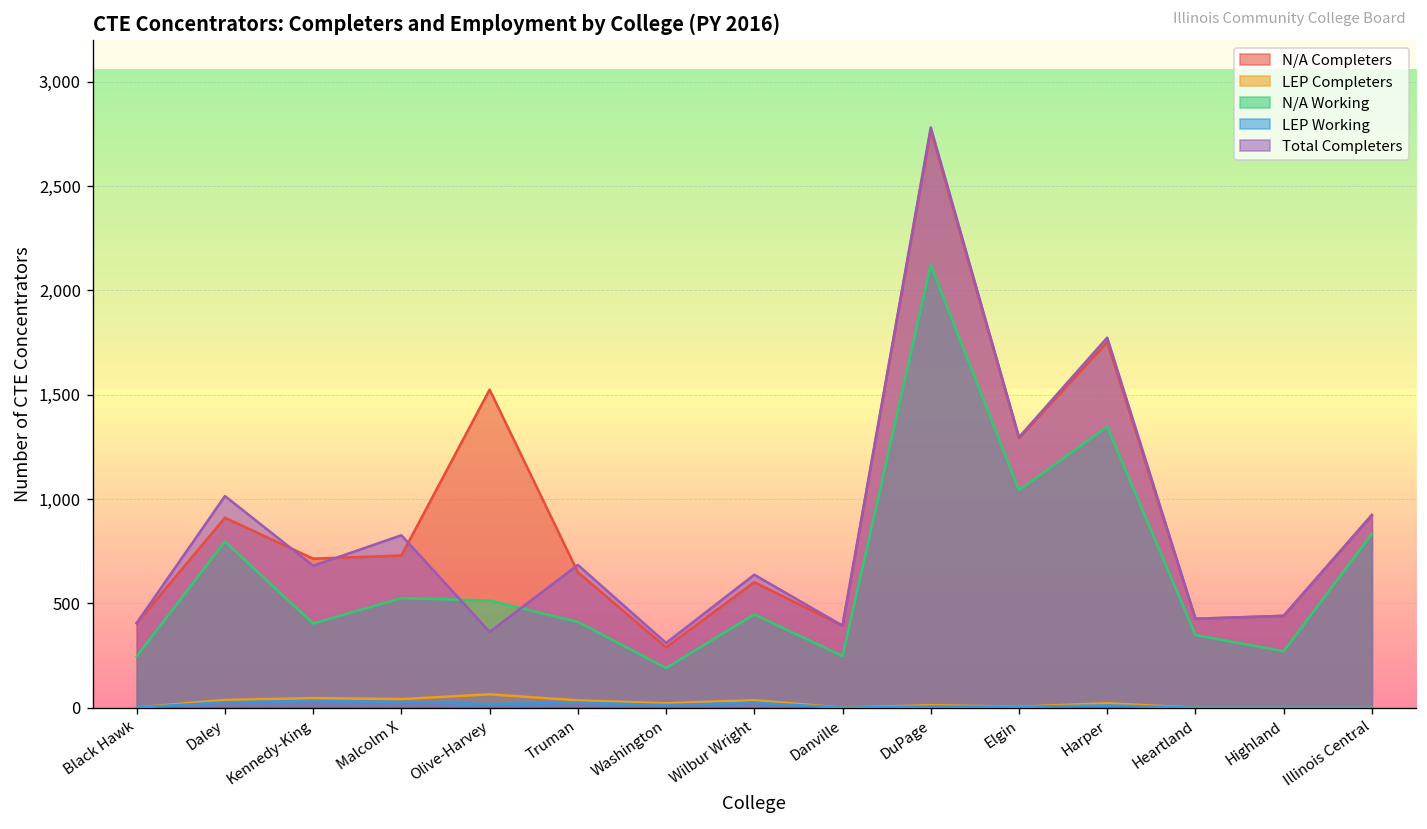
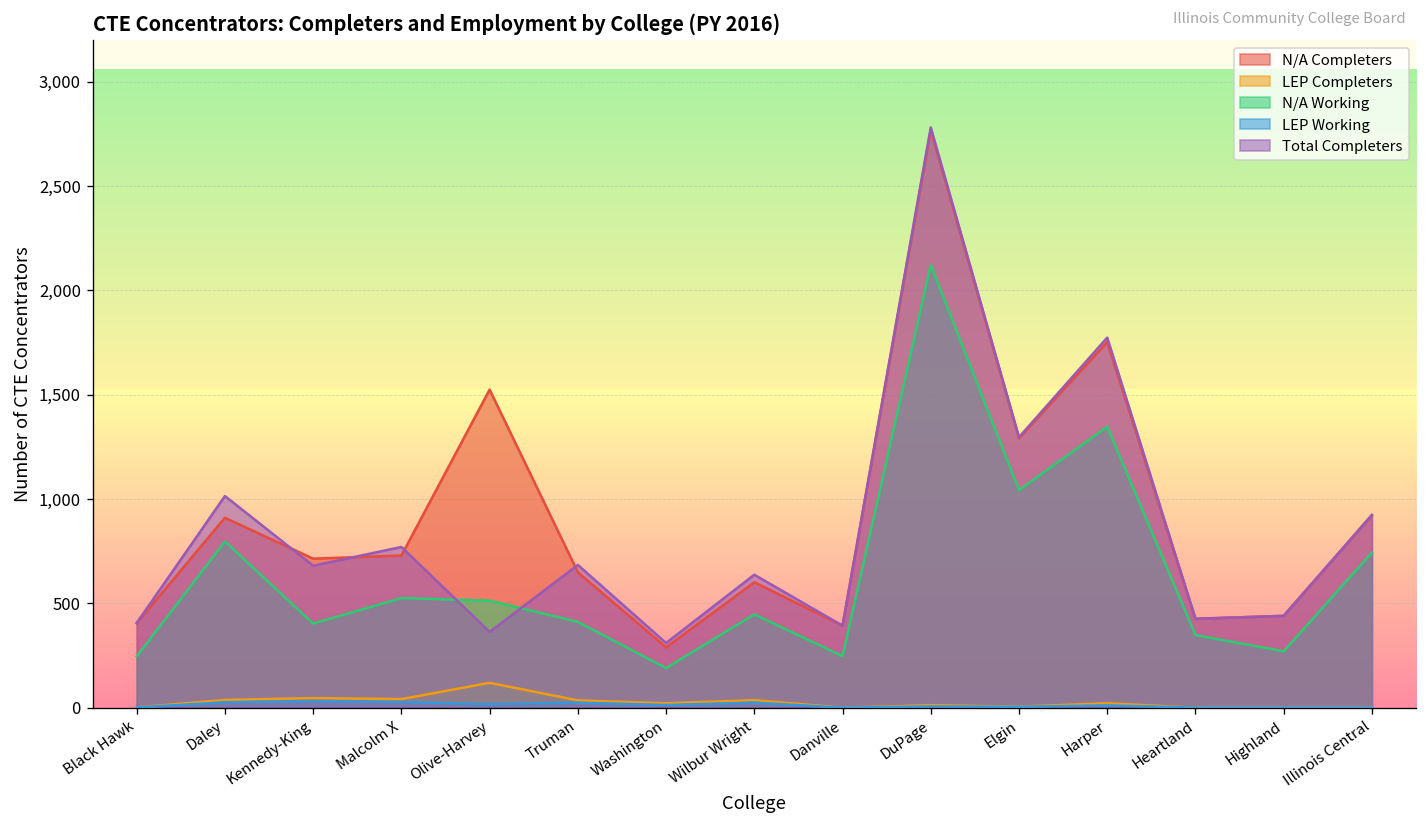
  {
    "N/A Completers": {
      "Daley": "910",
      "Kennedy-King": "710",
      "Malcolm X": "730",
      "Olive-Harvey": "1,520",
      "Truman": "650",
      "Washington": "290",
      "Wilbur Wright": "600",
      "Harper": "1,750"
    },
    "LEP Completers": {
-     "Olive-Harvey": "60"
+     "Olive-Harvey": "120"
    },
    "N/A Working": {
      "Black Hawk": "250",
      "Daley": "800",
      "Kennedy-King": "400",
      "Malcolm X": "530",
      "Olive-Harvey": "510",
      "Truman": "410",
      "Washington": "190",
      "Wilbur Wright": "450",
      "Danville": "250",
      "DuPage": "2,120",
      "Elgin": "1,040",
      "Harper": "1,350",
      "Heartland": "350",
      "Highland": "270",
-     "Illinois Central": "830"
+     "Illinois Central": "740"
    },
    "LEP Working": {
      "Olive-Harvey": "20"
    },
    "Total Completers": {
      "Daley": "1,010",
      "Kennedy-King": "680",
-     "Malcolm X": "830",
+     "Malcolm X": "770",
      "Olive-Harvey": "360",
      "Truman": "680",
      "Washington": "310",
      "Wilbur Wright": "640",
      "Harper": "1,770"
    }
  }
